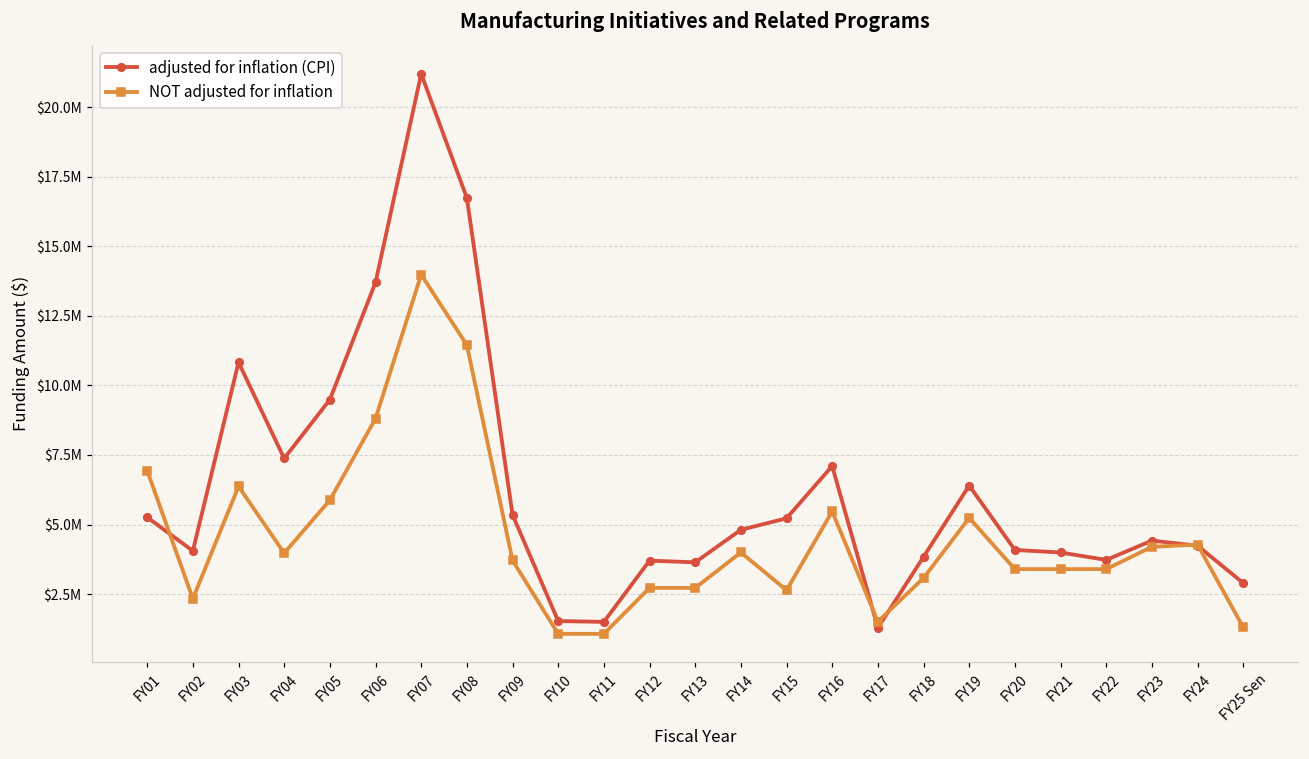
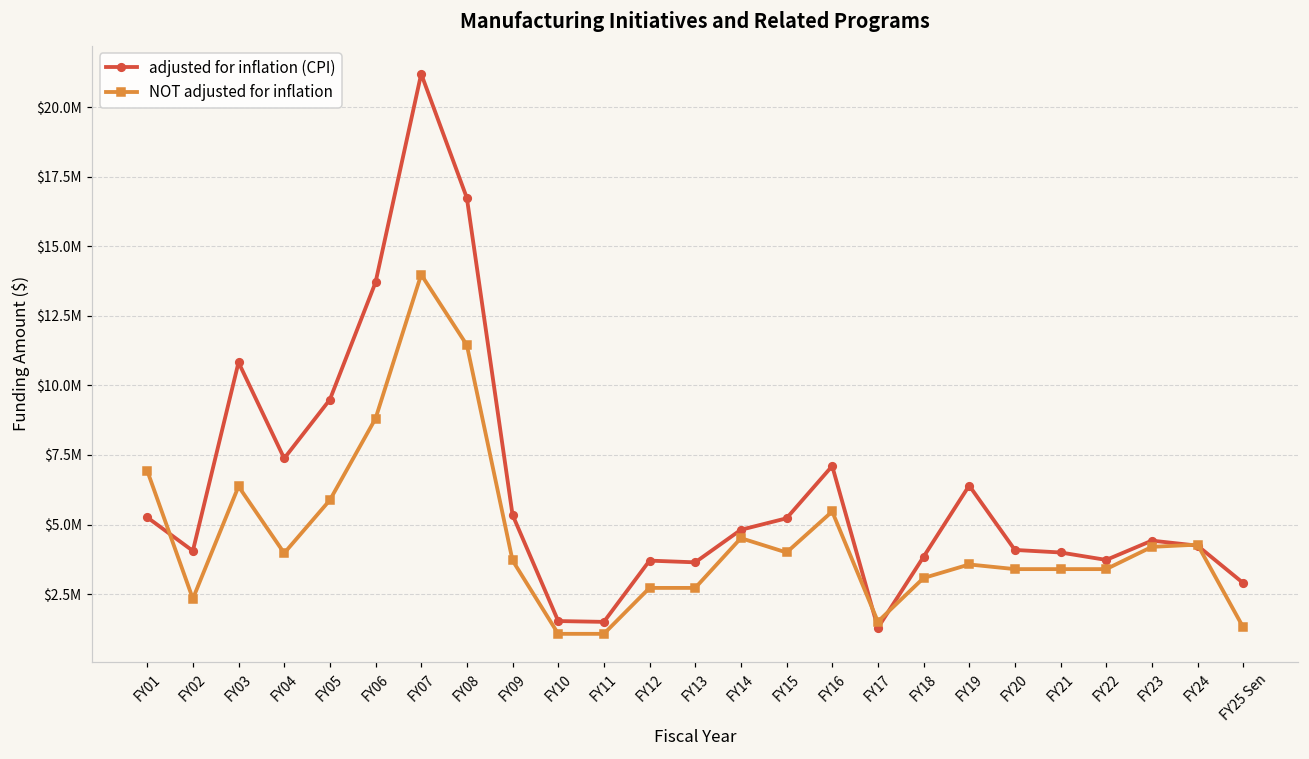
  {
    "adjusted for inflation (CPI)": {
      "FY01": "$5300000",
      "FY02": "$4100000",
      "FY03": "$10800000",
      "FY04": "$7400000",
      "FY05": "$9500000",
      "FY06": "$13700000",
      "FY07": "$21200000",
      "FY08": "$16700000",
      "FY09": "$5400000",
      "FY10": "$1500000",
      "FY11": "$1500000",
      "FY12": "$3700000",
      "FY13": "$3600000",
      "FY14": "$4800000",
      "FY15": "$5200000",
      "FY16": "$7100000",
      "FY17": "$1300000",
      "FY18": "$3800000",
      "FY19": "$6400000",
      "FY20": "$4100000",
      "FY21": "$4000000",
      "FY22": "$3700000",
      "FY23": "$4400000",
      "FY25 Sen": "$2900000"
    },
    "NOT adjusted for inflation": {
      "FY01": "$6900000",
      "FY02": "$2300000",
      "FY03": "$6400000",
      "FY04": "$4000000",
      "FY05": "$5900000",
      "FY06": "$8800000",
      "FY07": "$14000000",
      "FY08": "$11400000",
      "FY09": "$3700000",
      "FY10": "$1100000",
      "FY11": "$1100000",
      "FY12": "$2700000",
      "FY13": "$2700000",
-     "FY14": "$4000000",
-     "FY15": "$2600000",
+     "FY14": "$4500000",
+     "FY15": "$4000000",
      "FY16": "$5500000",
      "FY17": "$1500000",
      "FY18": "$3100000",
-     "FY19": "$5200000",
+     "FY19": "$3600000",
      "FY20": "$3400000",
      "FY21": "$3400000",
      "FY22": "$3400000",
      "FY23": "$4200000",
      "FY25 Sen": "$1300000"
    }
  }
